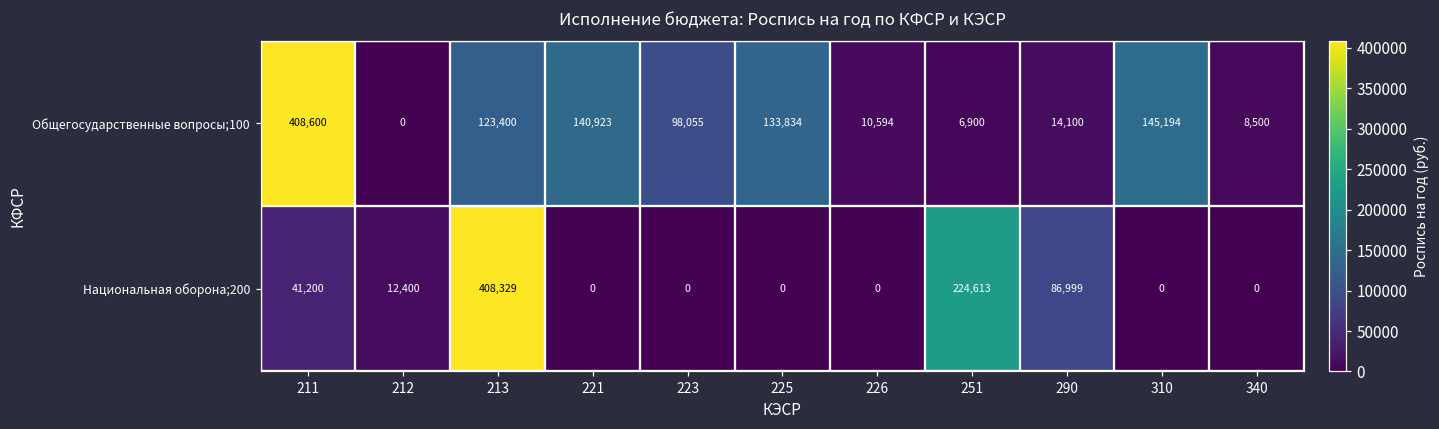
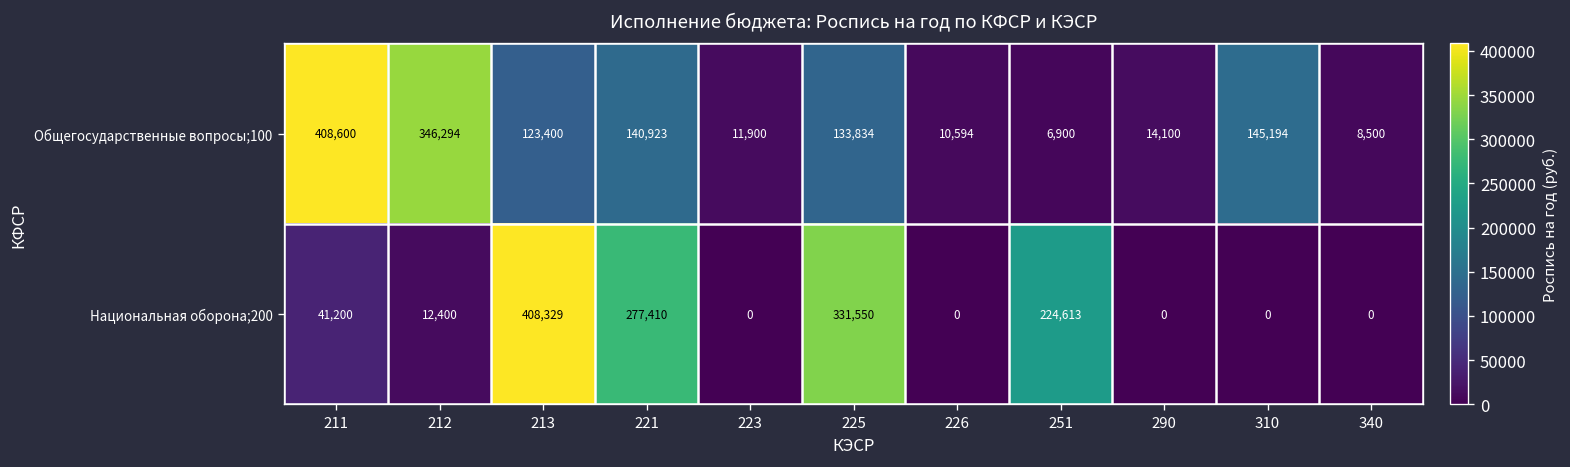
  {
    "Общегосударственные вопросы;100": {
      "211": "408,600",
-     "212": "0",
+     "212": "346,294",
      "213": "123,400",
      "221": "140,923",
-     "223": "98,055",
+     "223": "11,900",
      "225": "133,834",
      "226": "10,594",
      "251": "6,900",
      "290": "14,100",
      "310": "145,194",
      "340": "8,500"
    },
    "Национальная оборона;200": {
      "211": "41,200",
      "212": "12,400",
      "213": "408,329",
-     "221": "0",
+     "221": "277,410",
      "223": "0",
-     "225": "0",
+     "225": "331,550",
      "226": "0",
      "251": "224,613",
-     "290": "86,999",
+     "290": "0",
      "310": "0",
      "340": "0"
    }
  }
